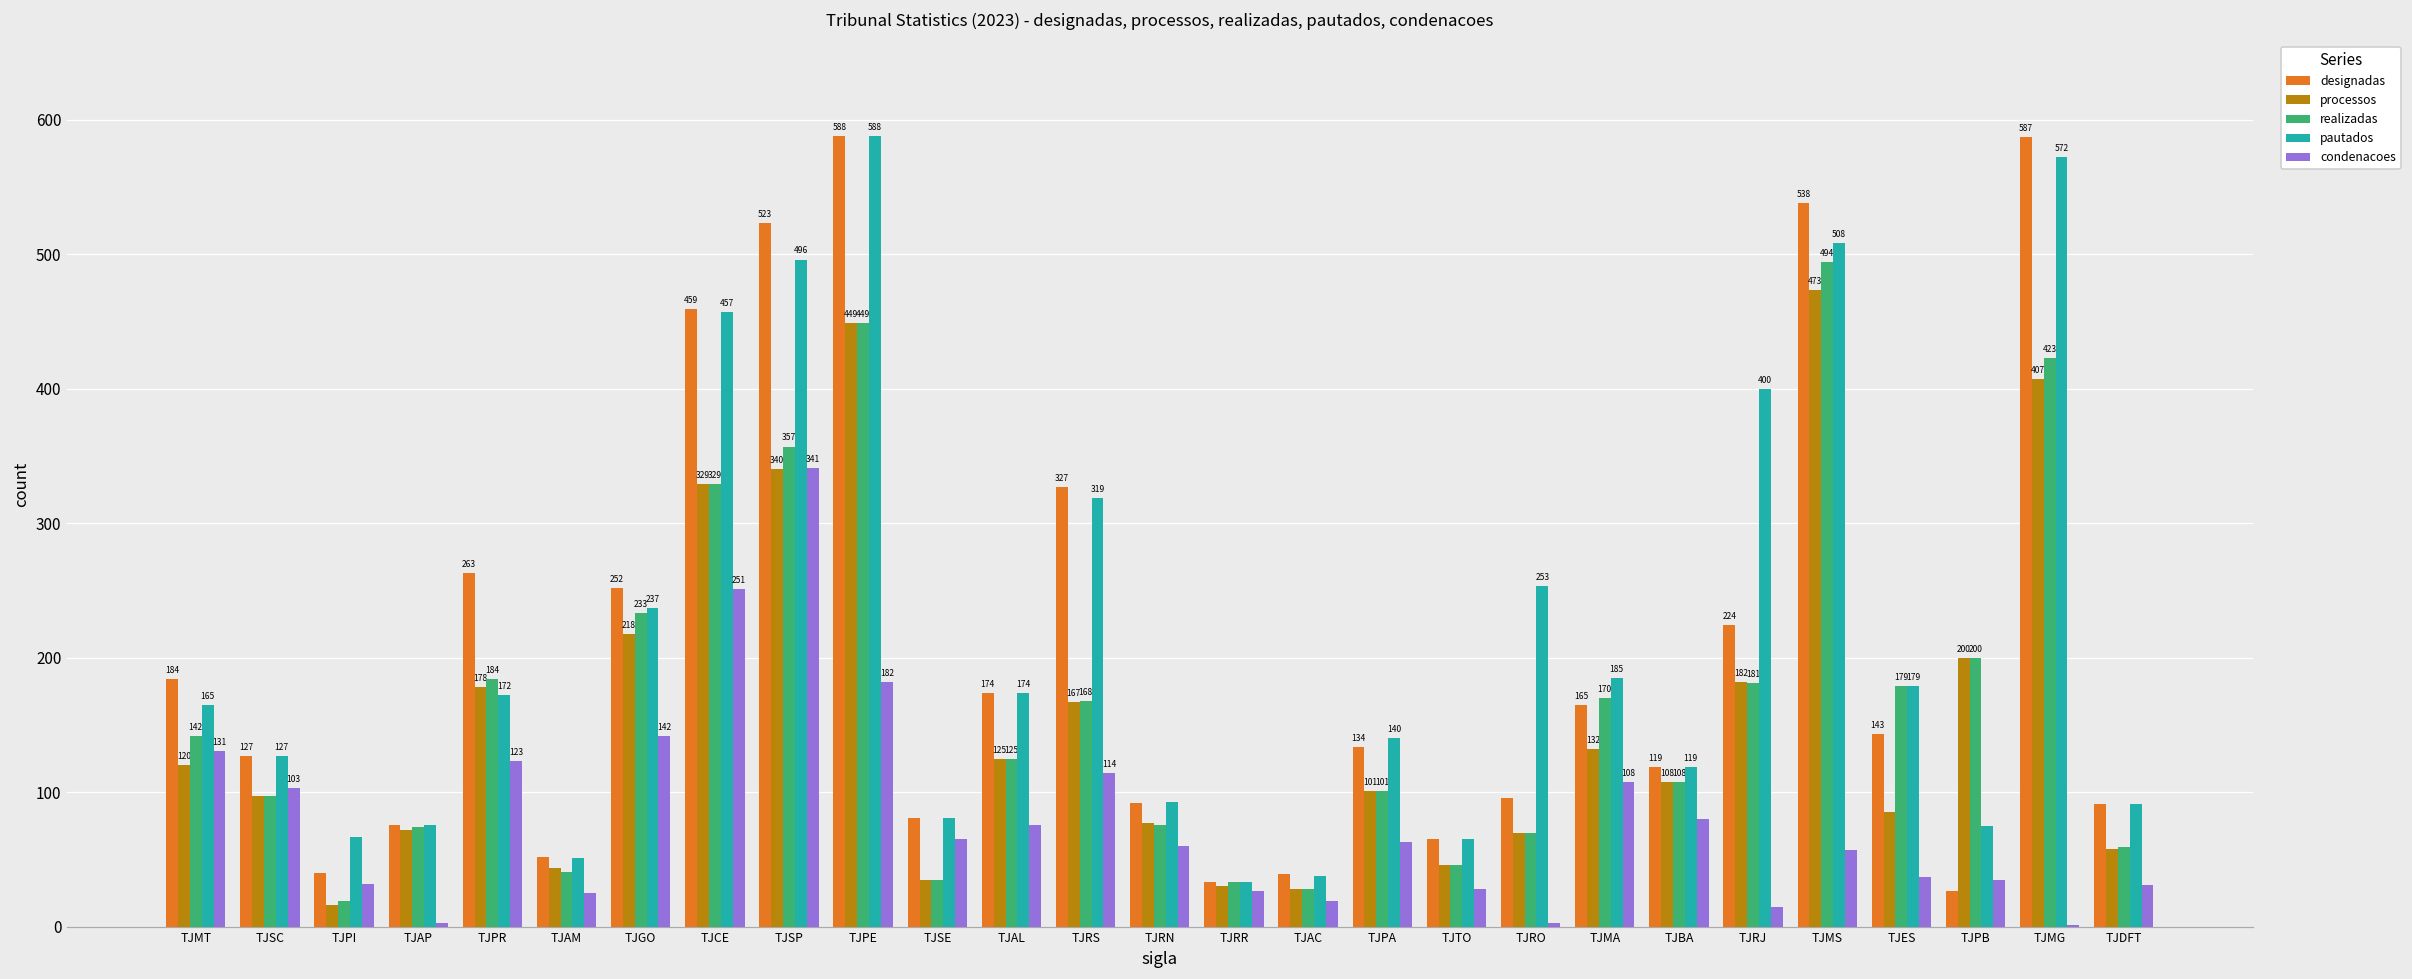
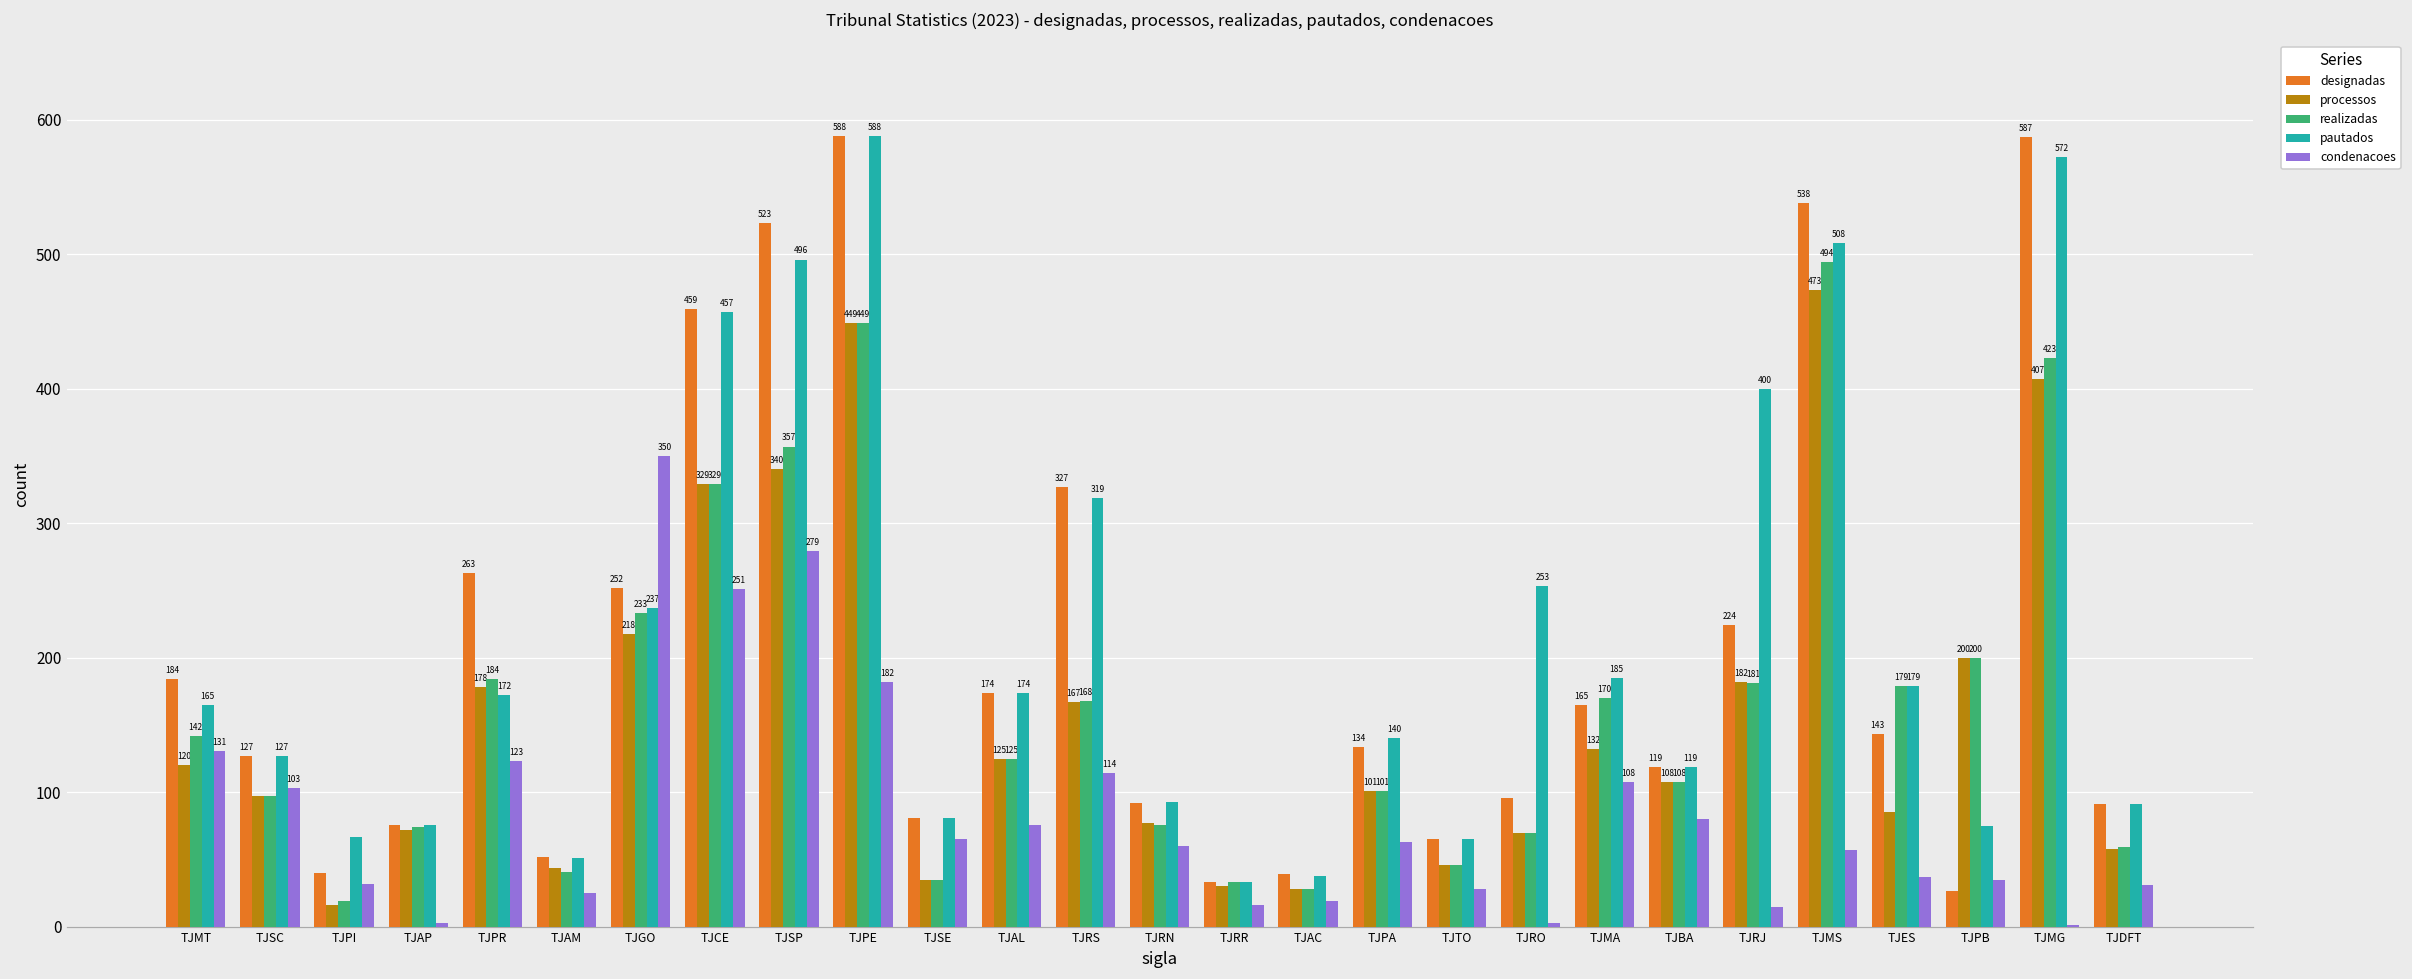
  {
    "realizadas": {
      "TJMT": 142,
      "TJPR": 184,
      "TJGO": 233,
      "TJCE": 329,
      "TJSP": 357,
      "TJRS": 168,
      "TJMA": 170,
      "TJRJ": 181,
      "TJMS": 494,
      "TJES": 179,
      "TJMG": 423
    },
    "pautados": {
      "TJMT": 165,
      "TJSC": 127,
      "TJPR": 172,
      "TJGO": 237,
      "TJCE": 457,
      "TJSP": 496,
      "TJPE": 588,
      "TJAL": 174,
      "TJRS": 319,
      "TJPA": 140,
      "TJRO": 253,
      "TJMA": 185,
      "TJBA": 119,
      "TJRJ": 400,
      "TJMS": 508,
      "TJES": 179,
      "TJMG": 572
    },
    "condenacoes": {
      "TJMT": 131,
      "TJSC": 103,
      "TJPR": 123,
-     "TJGO": 142,
+     "TJGO": 350,
      "TJCE": 251,
-     "TJSP": 341,
+     "TJSP": 279,
      "TJPE": 182,
      "TJRS": 114,
-     "TJRR": 27,
+     "TJRR": 16,
      "TJMA": 108
    }
  }
